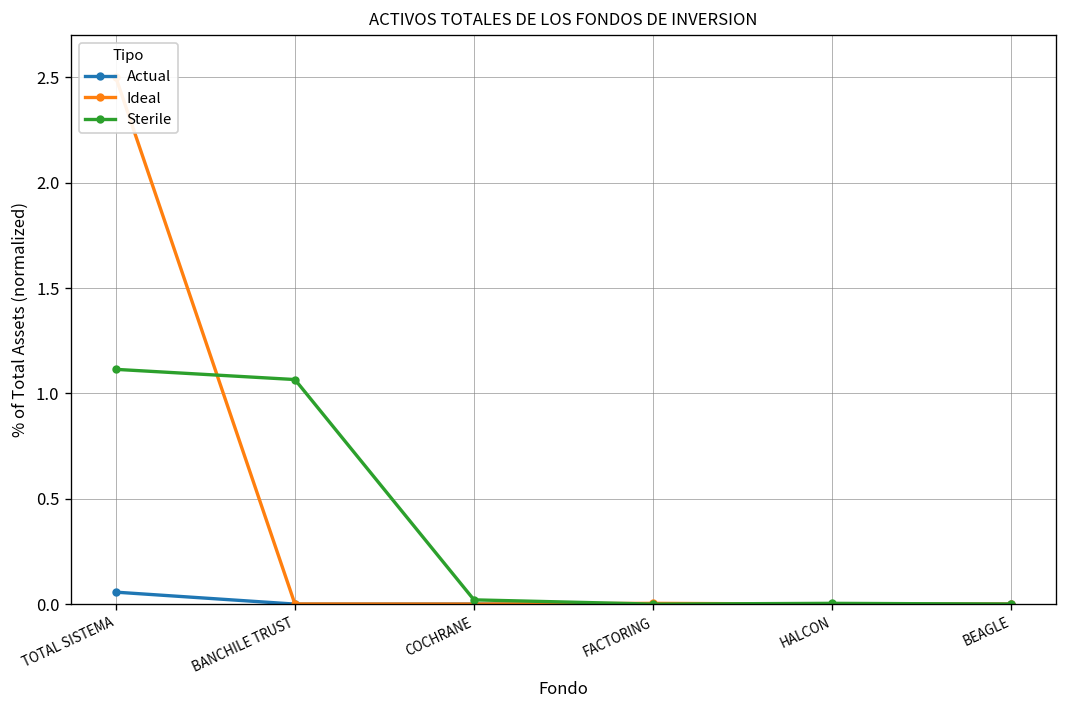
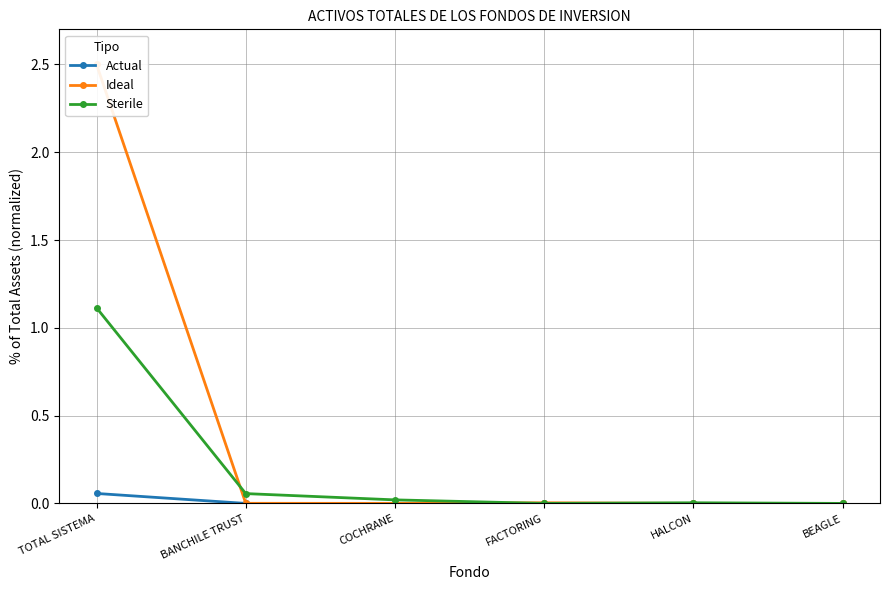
  {
    "Actual": {
      "TOTAL SISTEMA": 0.06
    },
    "Sterile": {
      "TOTAL SISTEMA": 1.11,
-     "BANCHILE TRUST": 1.07,
+     "BANCHILE TRUST": 0.06,
      "COCHRANE": 0.02
    }
  }
